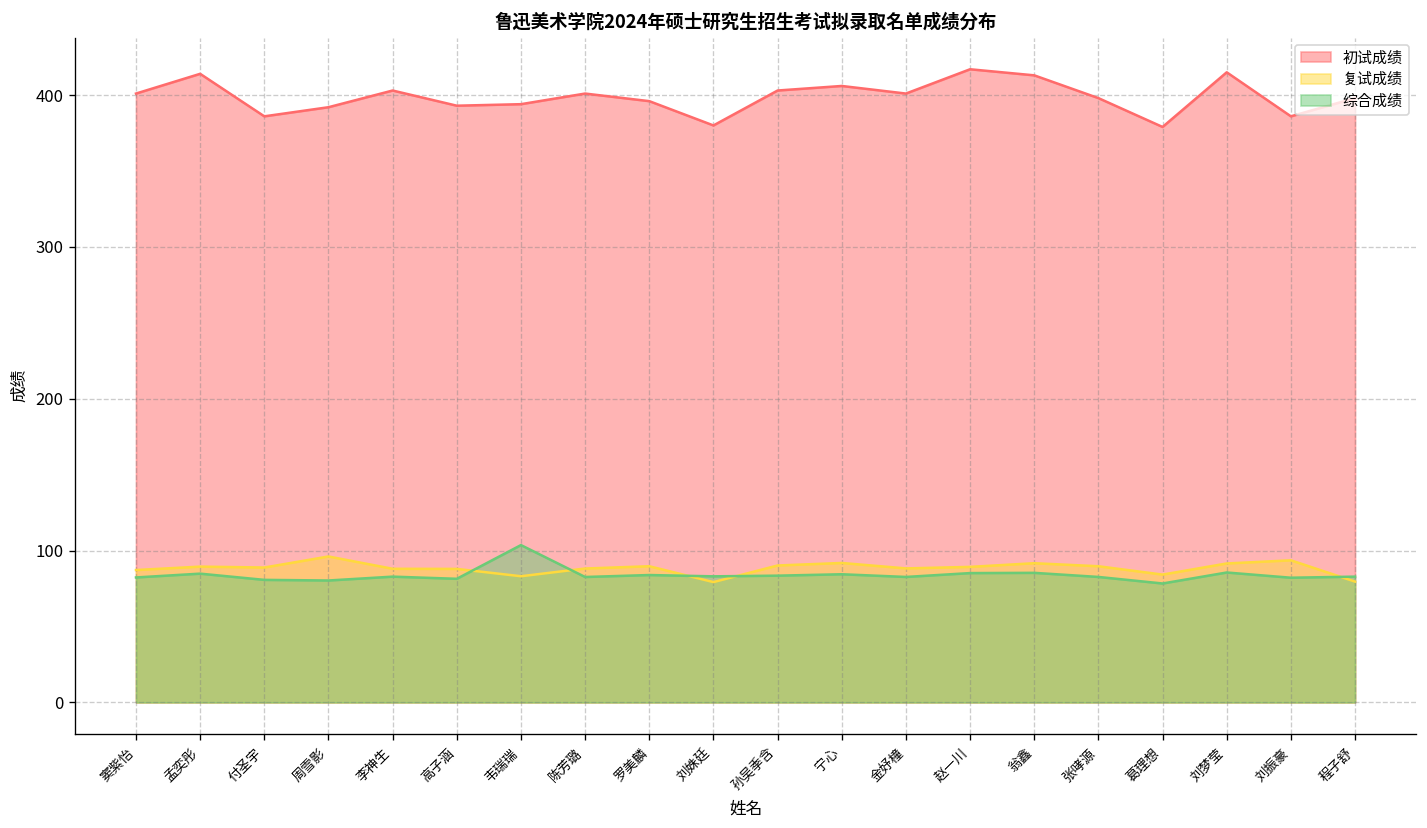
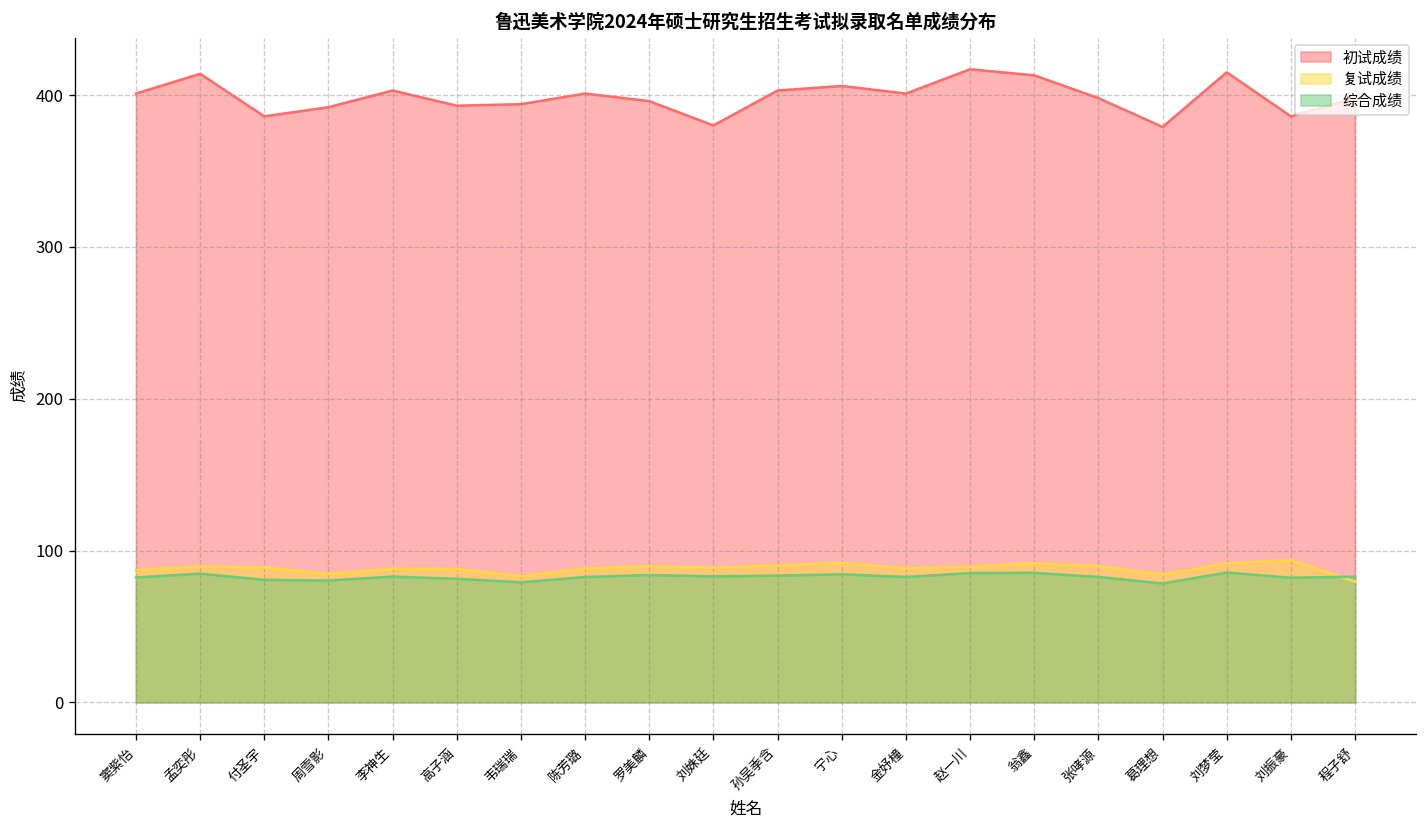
  {
    "初试成绩": {
      "窦紫怡": 401,
      "孟奕彤": 414,
      "付圣宇": 386,
      "周雪影": 392,
      "李神生": 403,
      "高子涵": 393,
      "韦瑞瑞": 394,
      "陈芳璐": 401,
      "罗美麟": 396,
      "刘姝廷": 380,
      "孙吴季含": 403,
      "宁心": 406,
      "金妤橦": 401,
      "赵一川": 417,
      "翁鑫": 413,
      "张哮源": 398,
      "葛理想": 379,
      "刘梦莹": 415,
      "刘振豪": 386
    },
    "复试成绩": {
      "窦紫怡": 87,
      "孟奕彤": 89,
      "付圣宇": 89,
-     "周雪影": 96,
+     "周雪影": 85,
      "李神生": 88,
      "高子涵": 88,
      "韦瑞瑞": 83,
      "陈芳璐": 88,
      "罗美麟": 90,
-     "刘姝廷": 79,
+     "刘姝廷": 89,
      "孙吴季含": 90,
      "宁心": 92,
      "金妤橦": 88,
      "赵一川": 89,
      "翁鑫": 92,
      "张哮源": 90,
      "葛理想": 84,
      "刘梦莹": 92,
      "刘振豪": 94,
      "程子舒": 80
    },
    "综合成绩": {
      "窦紫怡": 82,
      "孟奕彤": 85,
      "付圣宇": 81,
      "周雪影": 80,
      "李神生": 83,
      "高子涵": 81,
-     "韦瑞瑞": 104,
+     "韦瑞瑞": 79,
      "陈芳璐": 83,
      "罗美麟": 84,
      "刘姝廷": 83,
      "孙吴季含": 83,
      "宁心": 84,
      "金妤橦": 83,
      "赵一川": 85,
      "翁鑫": 85,
      "张哮源": 83,
      "葛理想": 78,
      "刘梦莹": 86,
      "刘振豪": 82,
      "程子舒": 83
    }
  }
